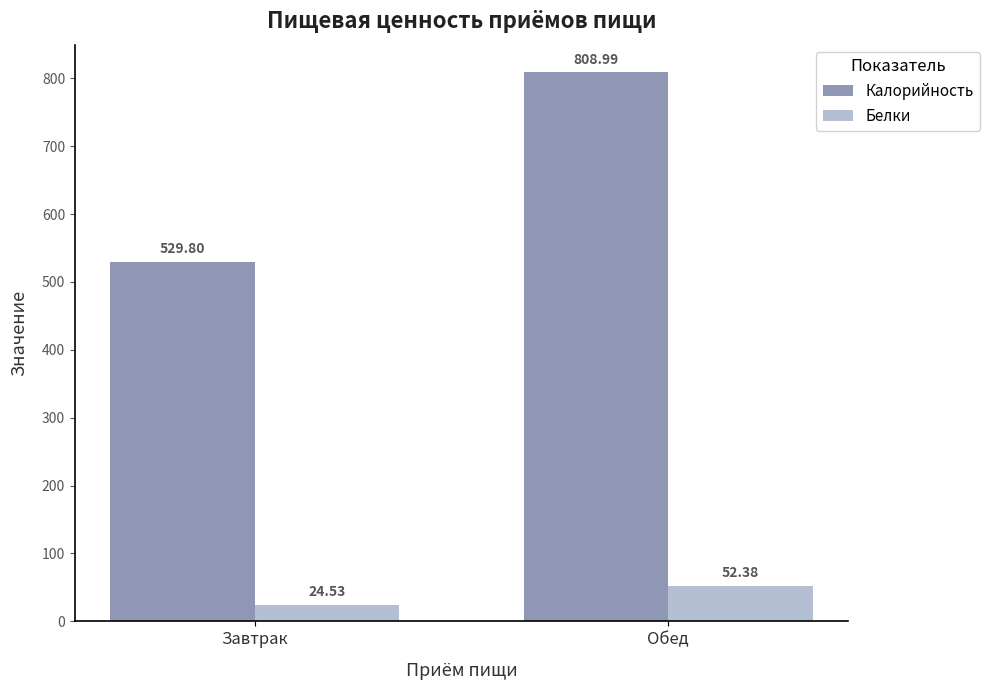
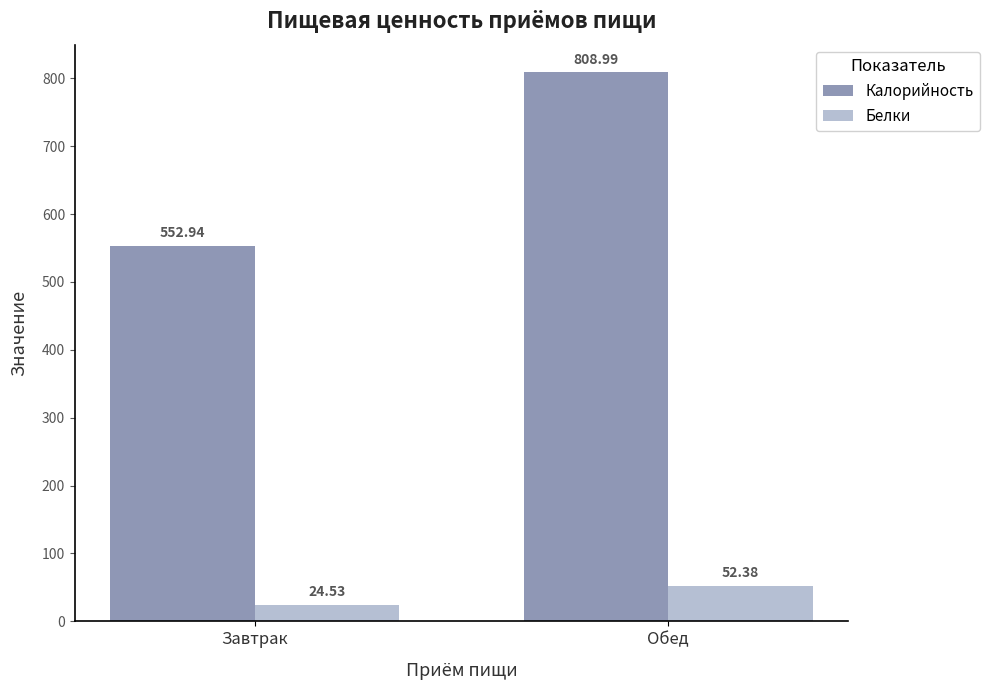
  {
    "Калорийность": {
-     "Завтрак": 529.80,
+     "Завтрак": 552.94,
      "Обед": 808.99
    },
    "Белки": {
      "Завтрак": 24.53,
      "Обед": 52.38
    }
  }
